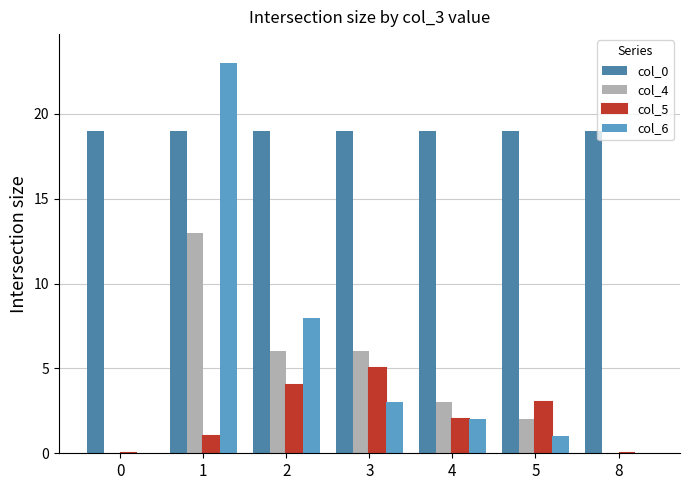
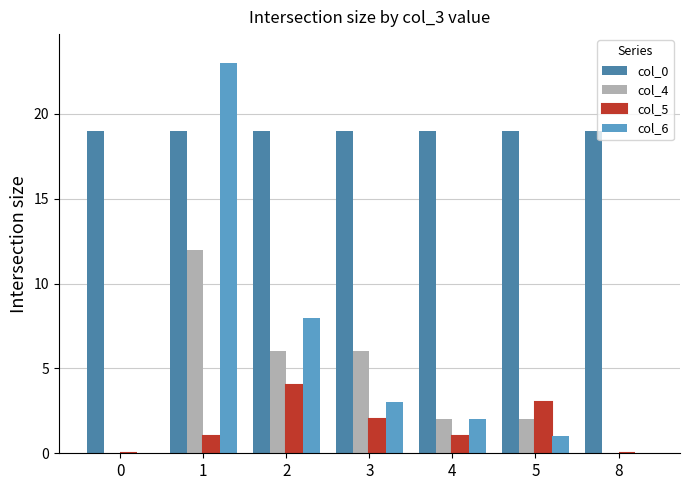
  {
    "col_4": {
      "0": 0,
-     "1": 13,
+     "1": 12,
      "2": 6,
      "3": 6,
-     "4": 3,
+     "4": 2,
      "5": 2,
      "8": 0
    },
    "col_5": {
      "0": 0,
      "1": 1,
      "2": 4,
-     "3": 5,
-     "4": 2,
+     "3": 2,
+     "4": 1,
      "5": 3,
      "8": 0
    }
  }
